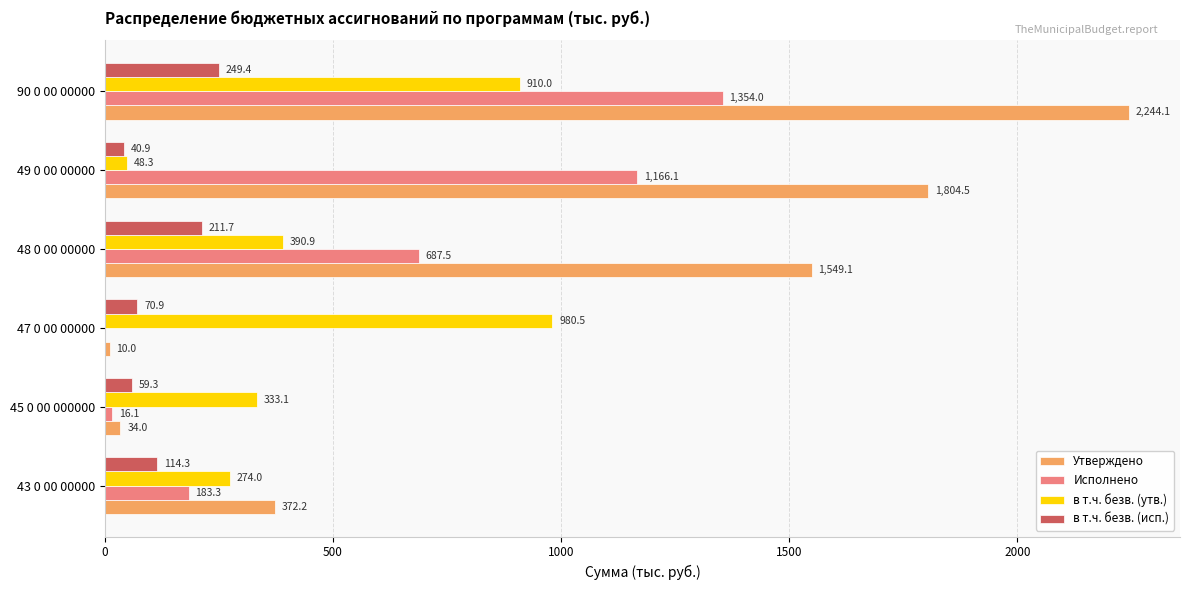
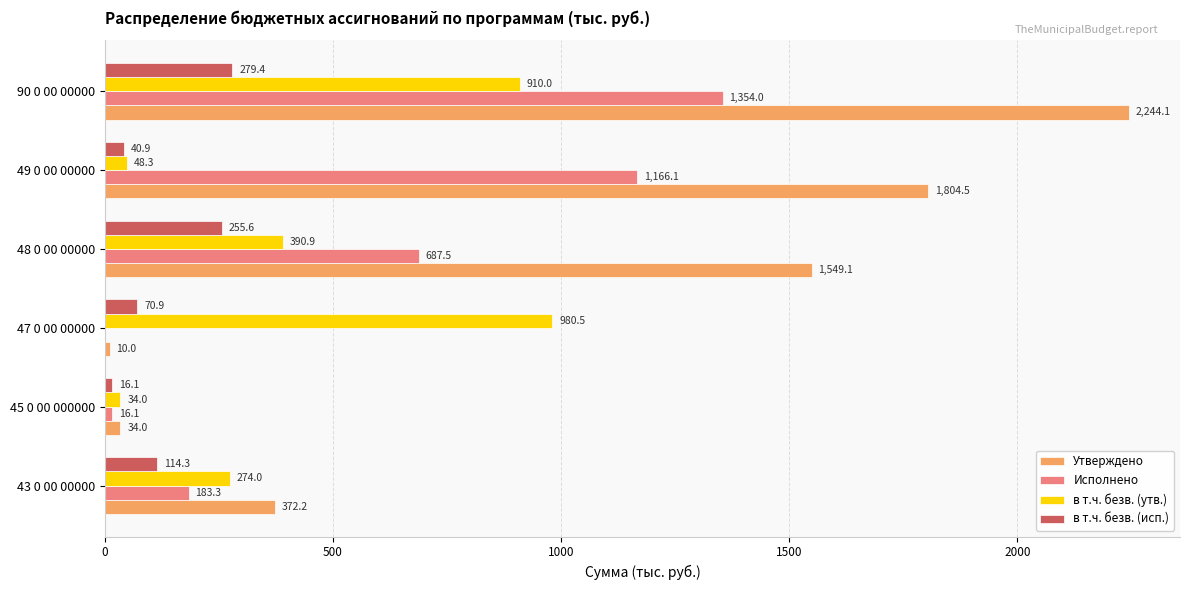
  {
    "в т.ч. безв. (утв.)": {
      "90 0 00 00000": 910.0,
      "49 0 00 00000": 48.3,
      "48 0 00 00000": 390.9,
      "47 0 00 00000": 980.5,
-     "45 0 00 000000": 333.1,
+     "45 0 00 000000": 34.0,
      "43 0 00 00000": 274.0
    },
    "в т.ч. безв. (исп.)": {
-     "90 0 00 00000": 249.4,
+     "90 0 00 00000": 279.4,
      "49 0 00 00000": 40.9,
-     "48 0 00 00000": 211.7,
+     "48 0 00 00000": 255.6,
      "47 0 00 00000": 70.9,
-     "45 0 00 000000": 59.3,
+     "45 0 00 000000": 16.1,
      "43 0 00 00000": 114.3
    }
  }
